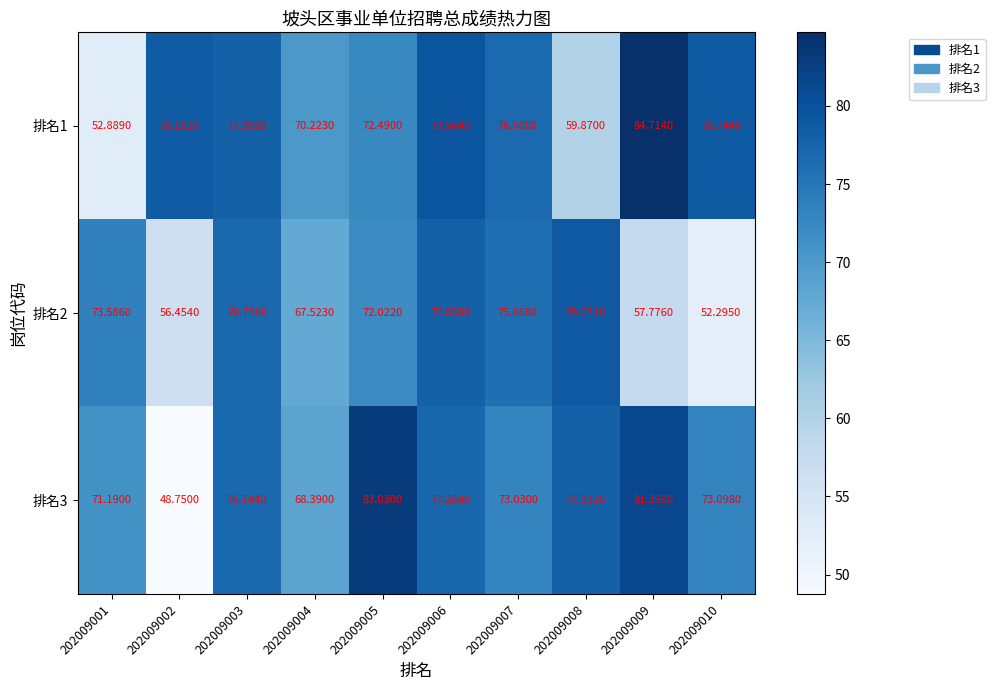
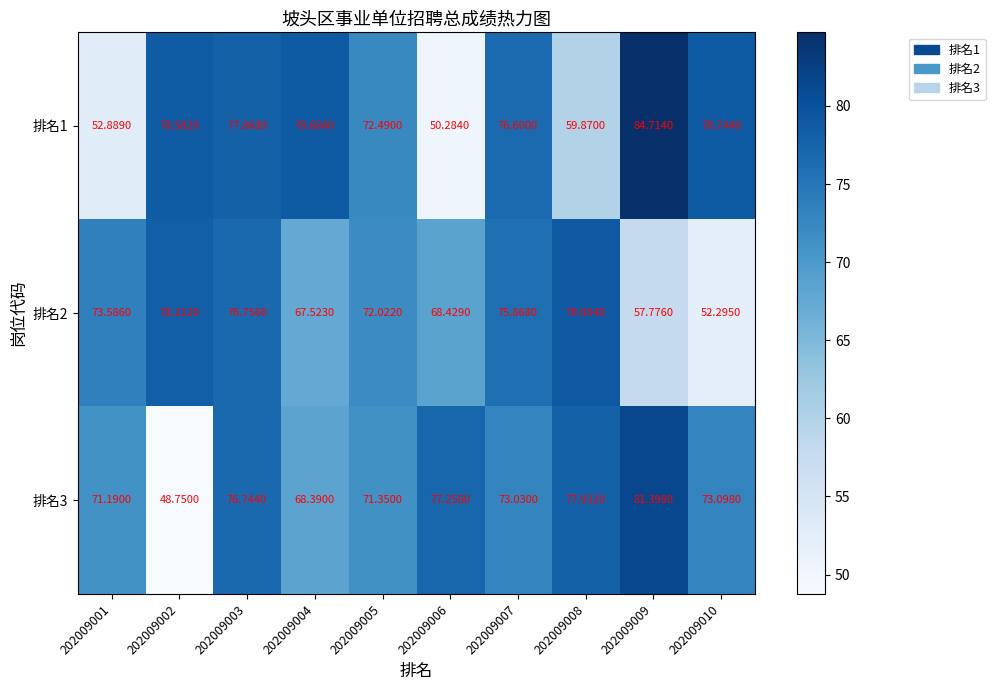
  {
    "排名1": {
      "202009001": 52.8890,
      "202009002": 78.5820,
      "202009003": 77.8680,
-     "202009004": 70.2230,
+     "202009004": 78.6840,
      "202009005": 72.4900,
-     "202009006": 79.5640,
+     "202009006": 50.2840,
      "202009007": 76.6000,
      "202009008": 59.8700,
      "202009009": 84.7140,
      "202009010": 78.7440
    },
    "排名2": {
      "202009001": 73.5860,
-     "202009002": 56.4540,
+     "202009002": 78.2120,
      "202009003": 76.7560,
      "202009004": 67.5230,
      "202009005": 72.0220,
-     "202009006": 77.8580,
+     "202009006": 68.4290,
      "202009007": 75.8680,
      "202009008": 79.0540,
      "202009009": 57.7760,
      "202009010": 52.2950
    },
    "排名3": {
      "202009001": 71.1900,
      "202009002": 48.7500,
      "202009003": 76.7440,
      "202009004": 68.3900,
-     "202009005": 83.0300,
+     "202009005": 71.3500,
      "202009006": 77.2580,
      "202009007": 73.0300,
      "202009008": 77.9320,
      "202009009": 81.3980,
      "202009010": 73.0980
    }
  }
